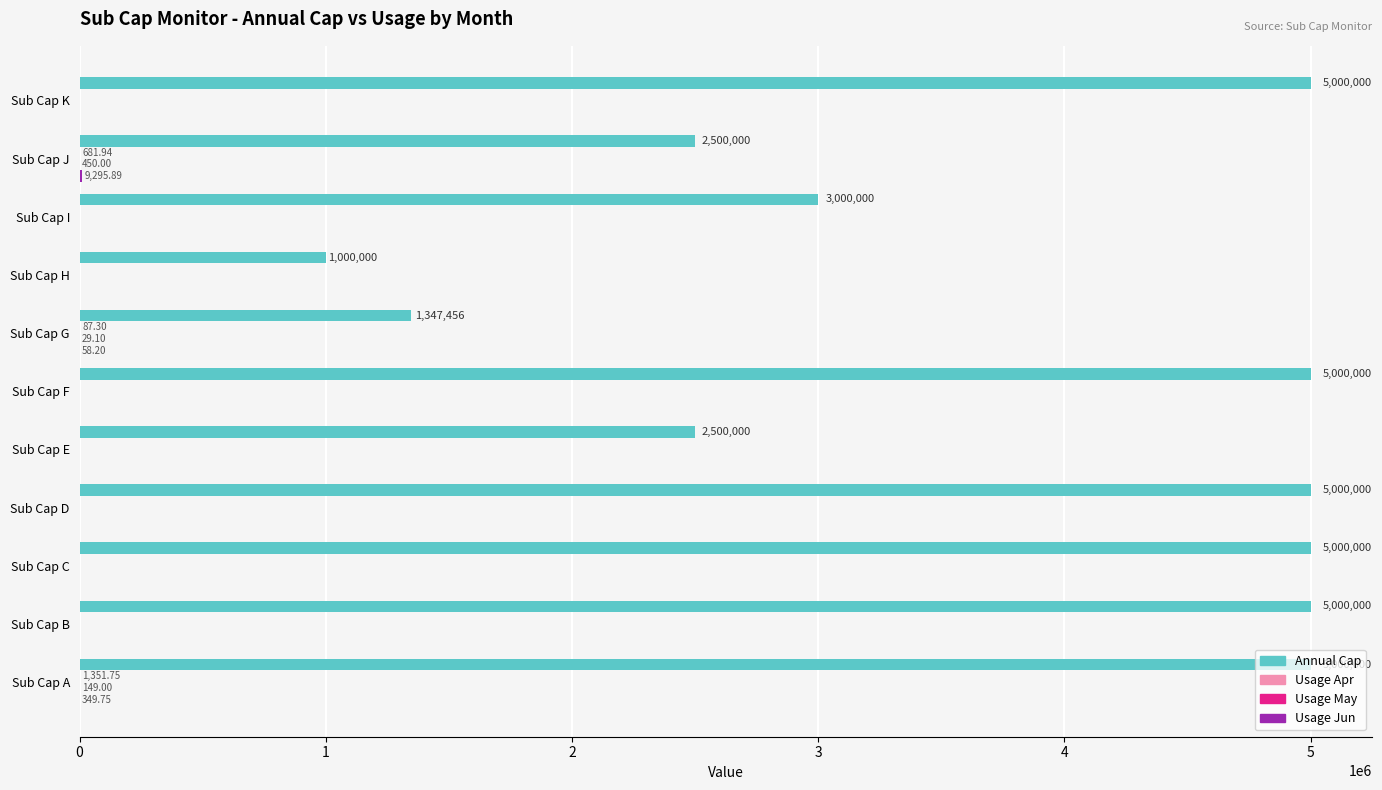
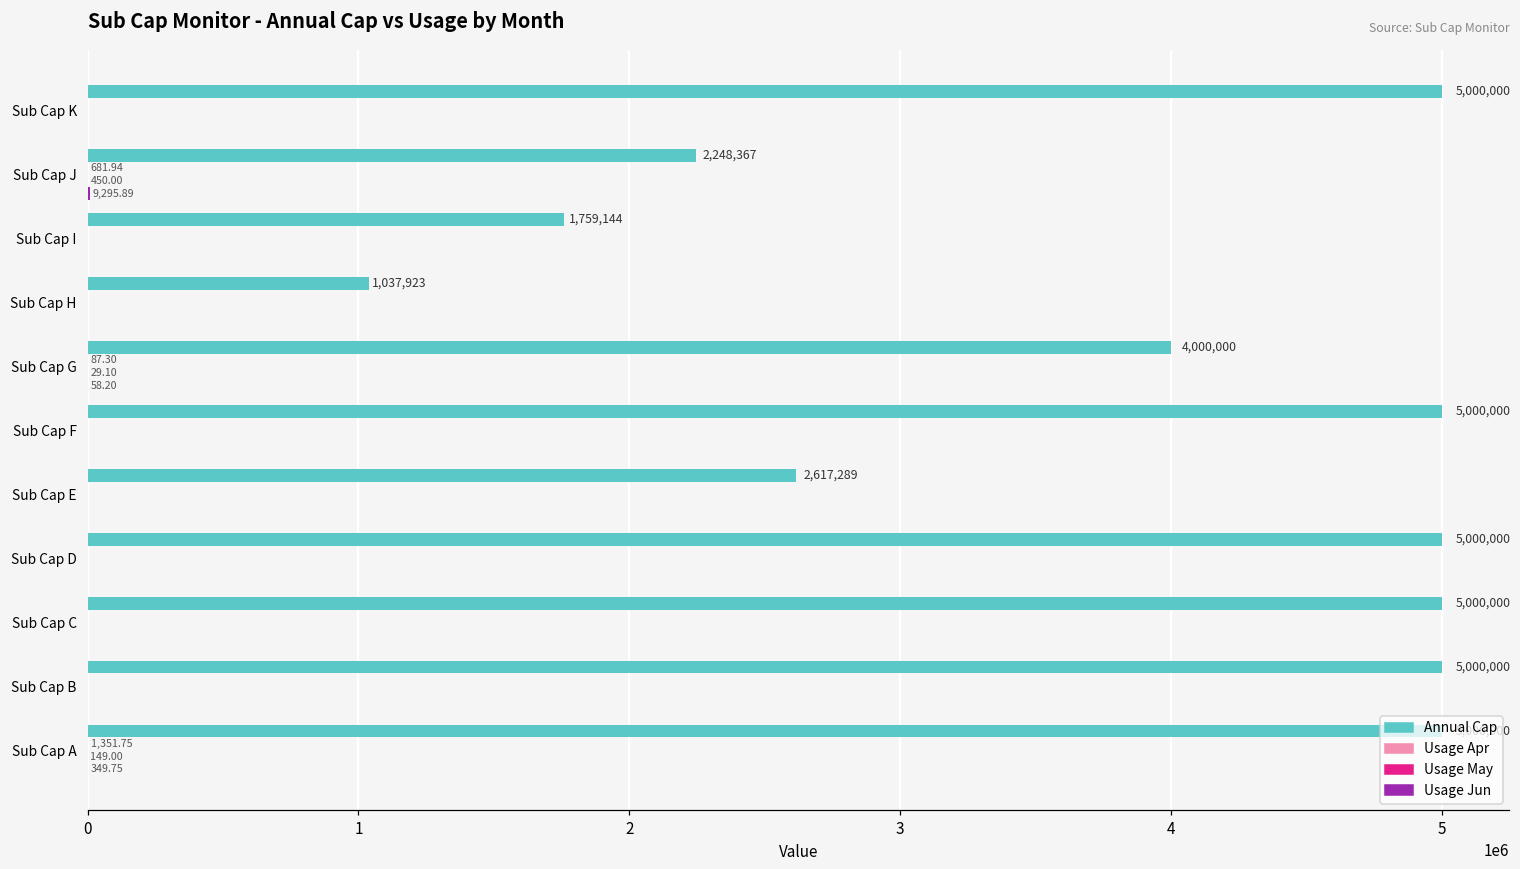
  {
    "Annual Cap": {
      "Sub Cap K": "5,000,000",
-     "Sub Cap J": "2,500,000",
-     "Sub Cap I": "3,000,000",
-     "Sub Cap H": "1,000,000",
-     "Sub Cap G": "1,347,456",
+     "Sub Cap J": "2,248,367",
+     "Sub Cap I": "1,759,144",
+     "Sub Cap H": "1,037,923",
+     "Sub Cap G": "4,000,000",
      "Sub Cap F": "5,000,000",
-     "Sub Cap E": "2,500,000",
+     "Sub Cap E": "2,617,289",
      "Sub Cap D": "5,000,000",
      "Sub Cap C": "5,000,000",
      "Sub Cap B": "5,000,000"
    },
    "Usage Apr": {
      "Sub Cap J": "681.94",
      "Sub Cap G": "87.30",
      "Sub Cap A": "1,351.75"
    },
    "Usage May": {
      "Sub Cap J": "450.00",
      "Sub Cap G": "29.10",
      "Sub Cap A": "149.00"
    },
    "Usage Jun": {
      "Sub Cap J": "9,295.89",
      "Sub Cap G": "58.20",
      "Sub Cap A": "349.75"
    }
  }
